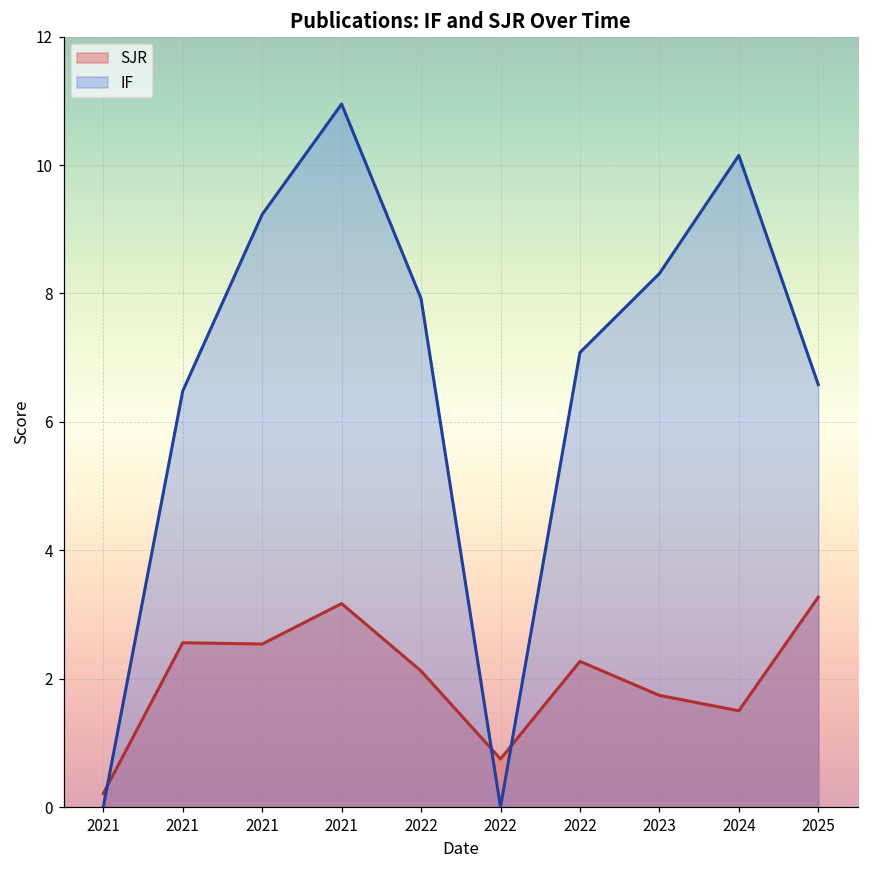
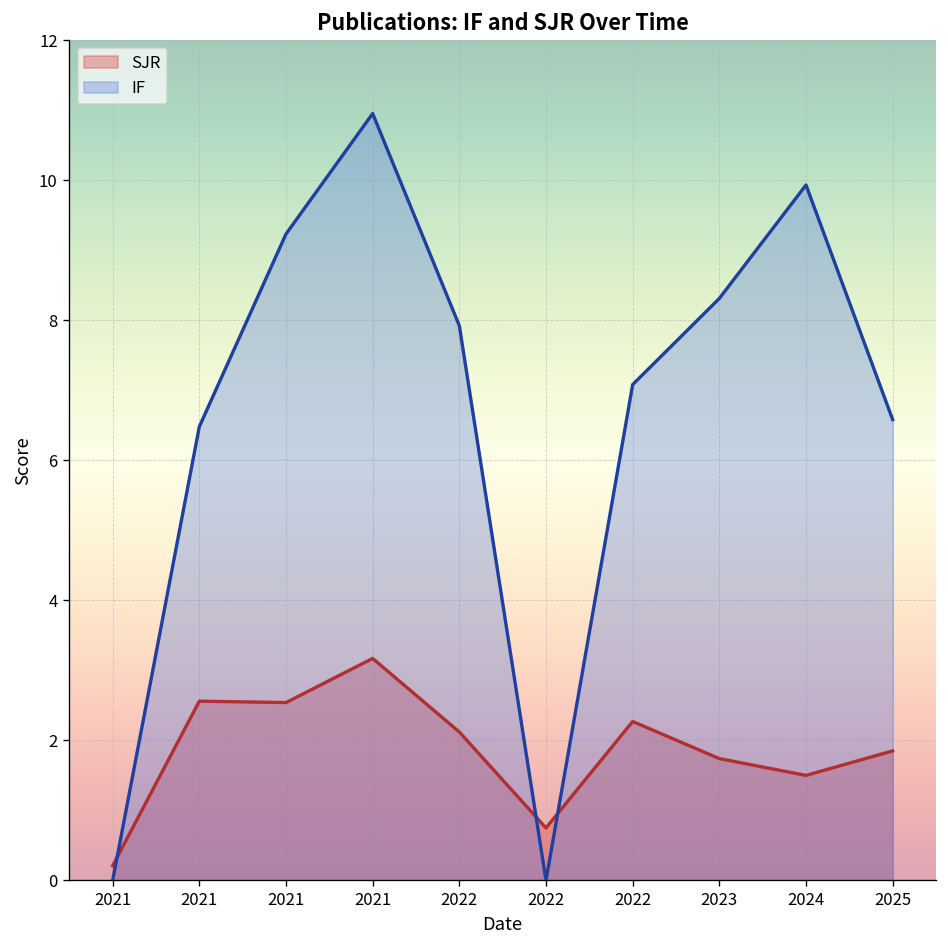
  {
    "SJR": {
      "2023": 1.7,
      "2024": 1.5,
-     "2025": 3.3
+     "2025": 1.9
    },
    "IF": {
      "2023": 8.3,
-     "2024": 10.2,
+     "2024": 9.9,
      "2025": 6.6
    }
  }
